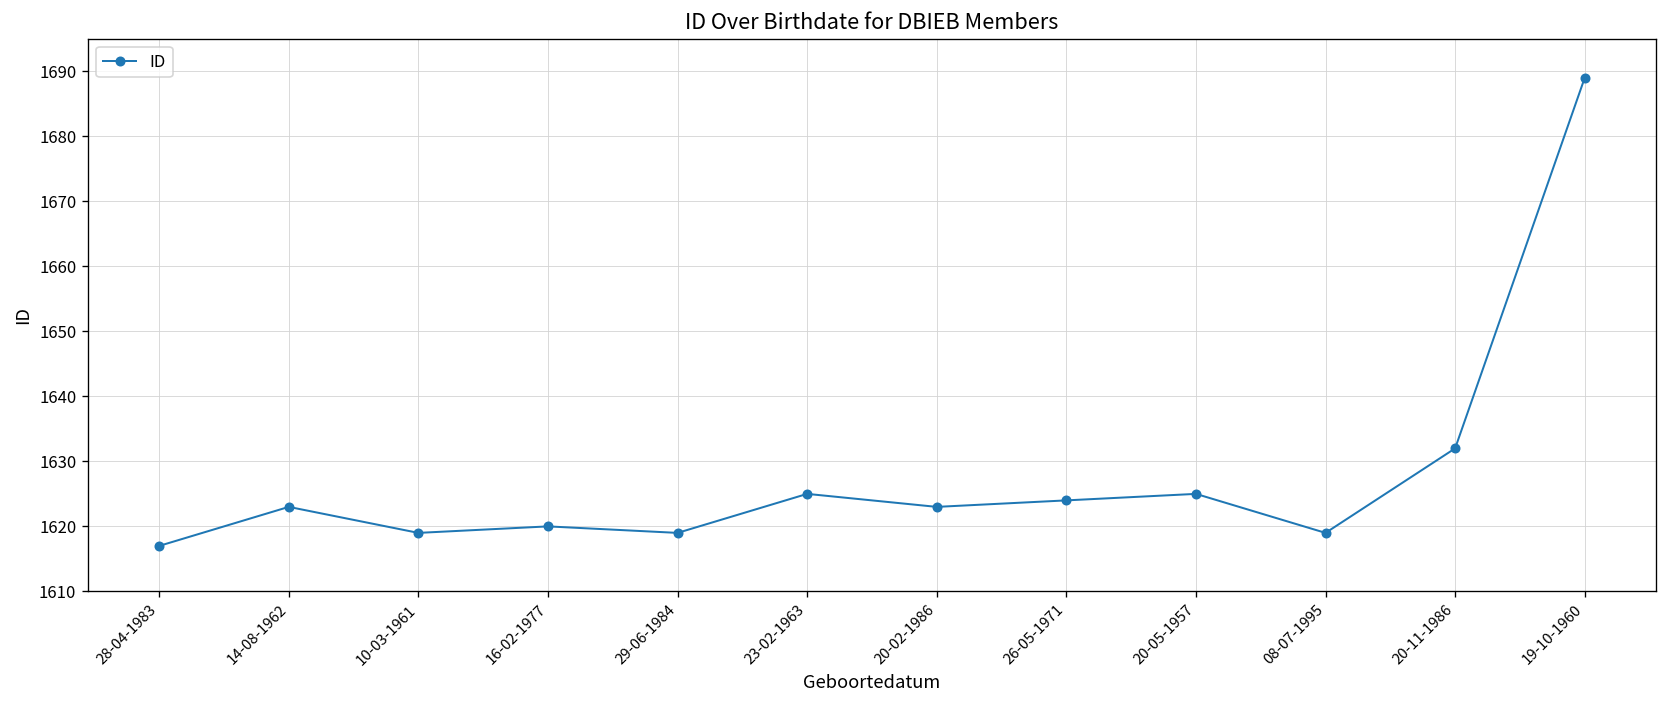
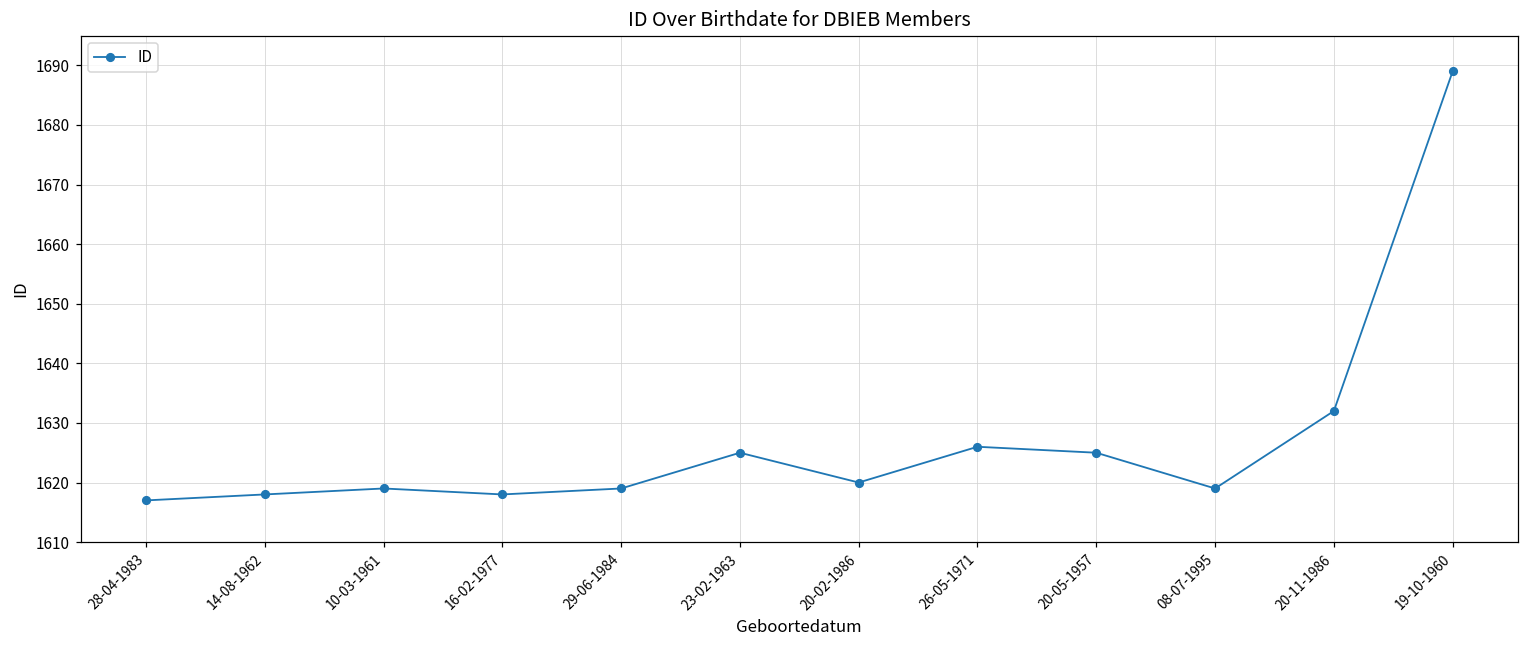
  {
    "28-04-1983": 1617,
-   "14-08-1962": 1623,
+   "14-08-1962": 1618,
    "10-03-1961": 1619,
-   "16-02-1977": 1620,
+   "16-02-1977": 1618,
    "29-06-1984": 1619,
    "23-02-1963": 1625,
-   "20-02-1986": 1623,
-   "26-05-1971": 1624,
+   "20-02-1986": 1620,
+   "26-05-1971": 1626,
    "20-05-1957": 1625,
    "08-07-1995": 1619,
    "20-11-1986": 1632,
    "19-10-1960": 1689
  }
